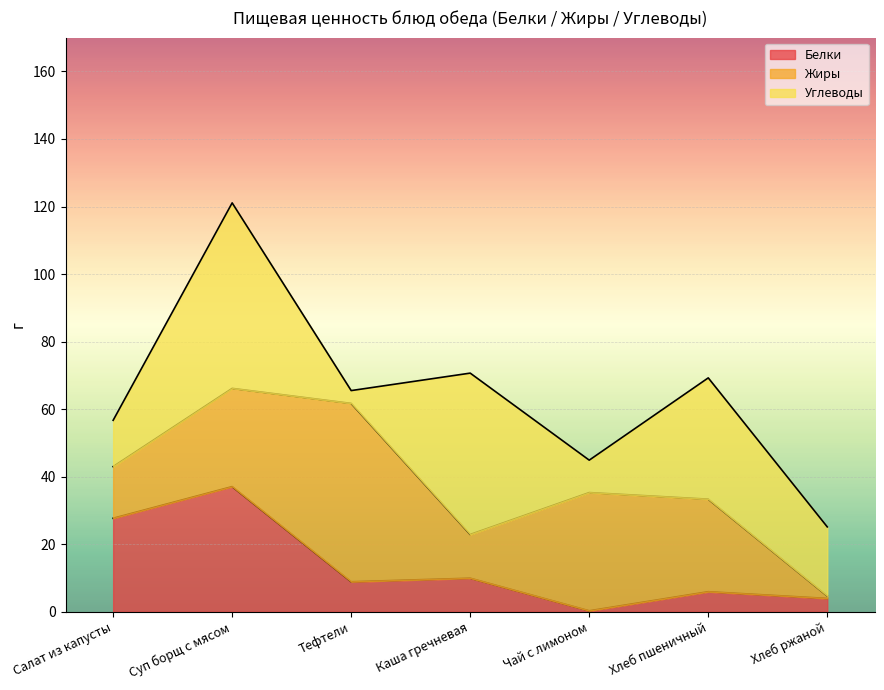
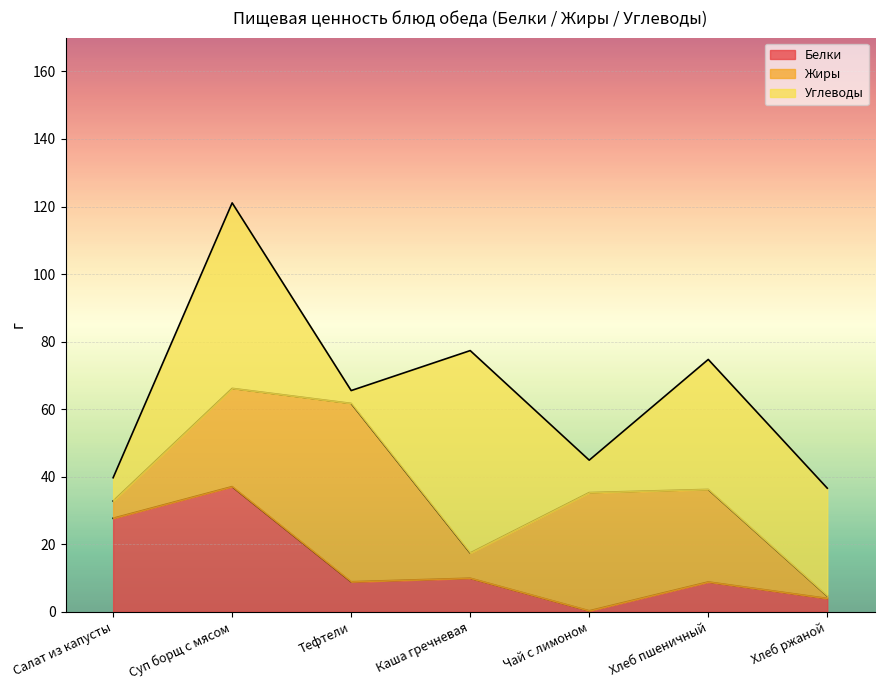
  {
    "Белки": {
      "Салат из капусты": 28,
      "Суп борщ с мясом": 37,
      "Тефтели": 9,
      "Каша гречневая": 10,
      "Чай с лимоном": 0,
-     "Хлеб пшеничный": 6
+     "Хлеб пшеничный": 9
    },
    "Жиры": {
-     "Салат из капусты": 15,
+     "Салат из капусты": 5,
      "Суп борщ с мясом": 29,
      "Тефтели": 53,
-     "Каша гречневая": 13,
+     "Каша гречневая": 7,
      "Чай с лимоном": 35,
      "Хлеб пшеничный": 27
    },
    "Углеводы": {
-     "Салат из капусты": 14,
+     "Салат из капусты": 7,
      "Суп борщ с мясом": 55,
      "Тефтели": 4,
-     "Каша гречневая": 48,
+     "Каша гречневая": 60,
      "Чай с лимоном": 10,
-     "Хлеб пшеничный": 36,
-     "Хлеб ржаной": 20
+     "Хлеб пшеничный": 38,
+     "Хлеб ржаной": 32
    }
  }
